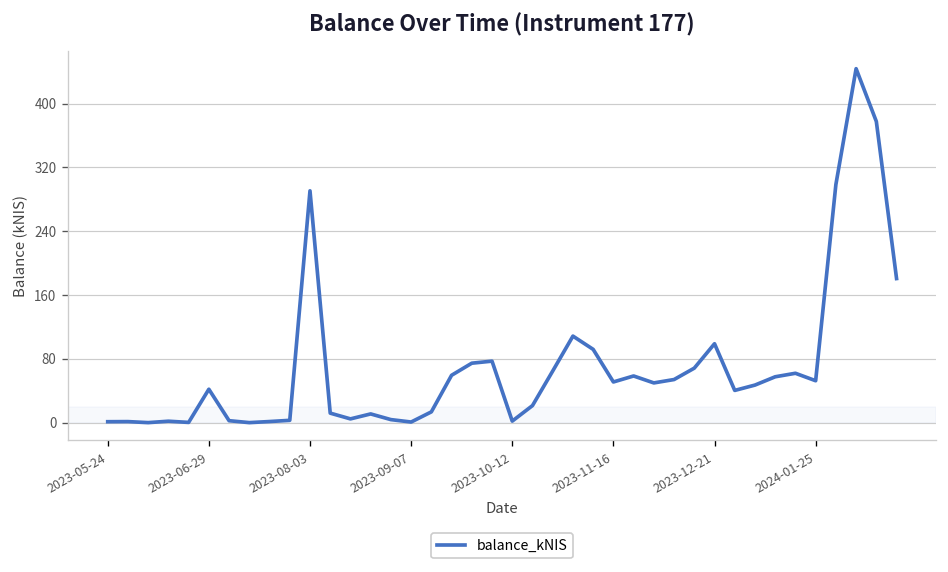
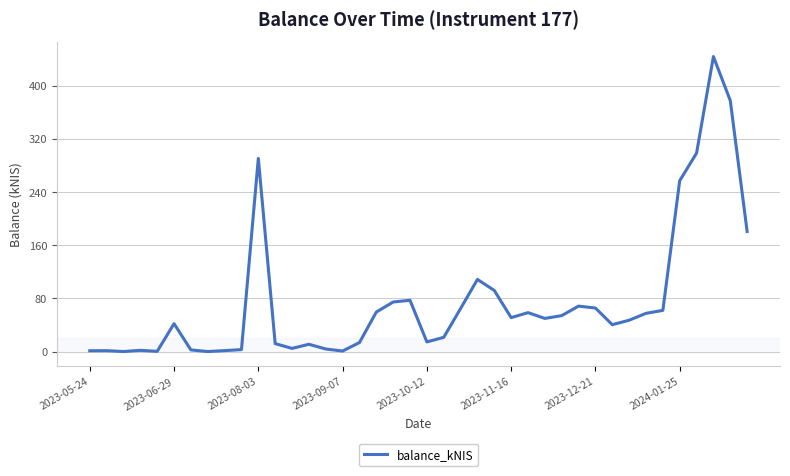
  {
    "2023-05-24": 0,
    "2023-06-29": 40,
    "2023-08-03": 290,
    "2023-09-07": 0,
-   "2023-10-12": 0,
+   "2023-10-12": 10,
    "2023-11-16": 50,
-   "2023-12-21": 100,
-   "2024-01-25": 50
+   "2023-12-21": 70,
+   "2024-01-25": 260
  }
